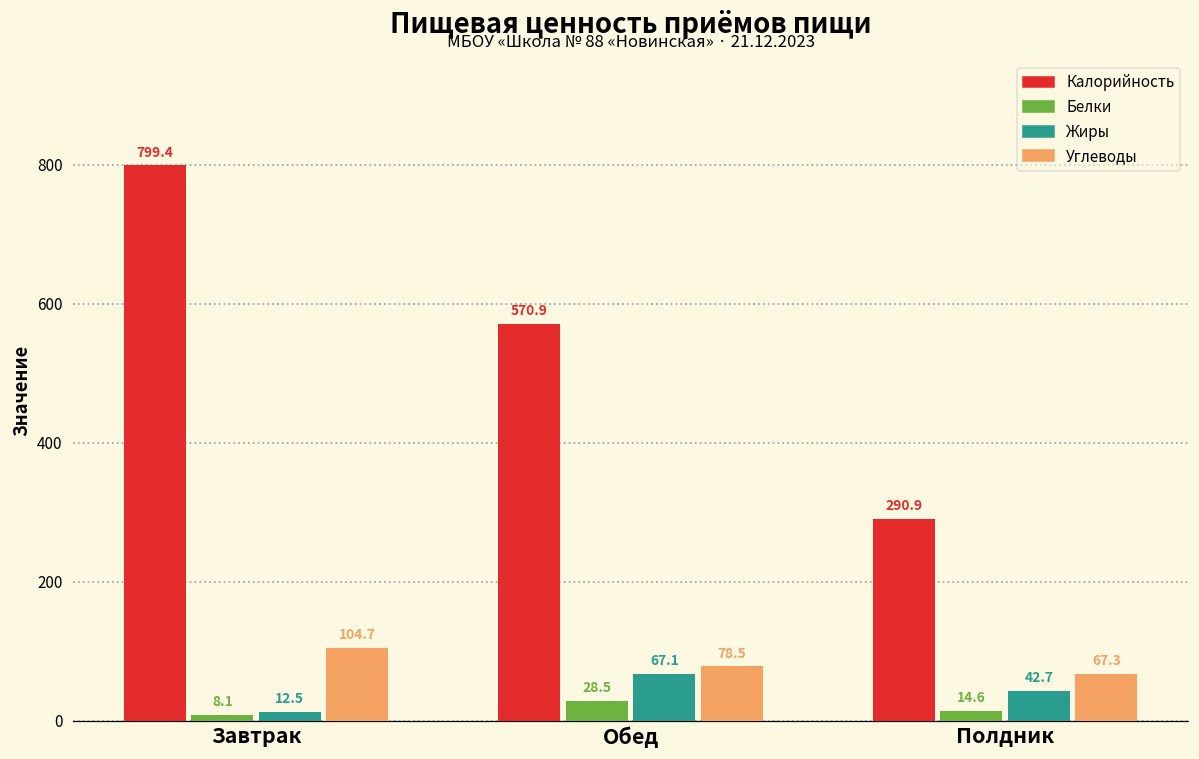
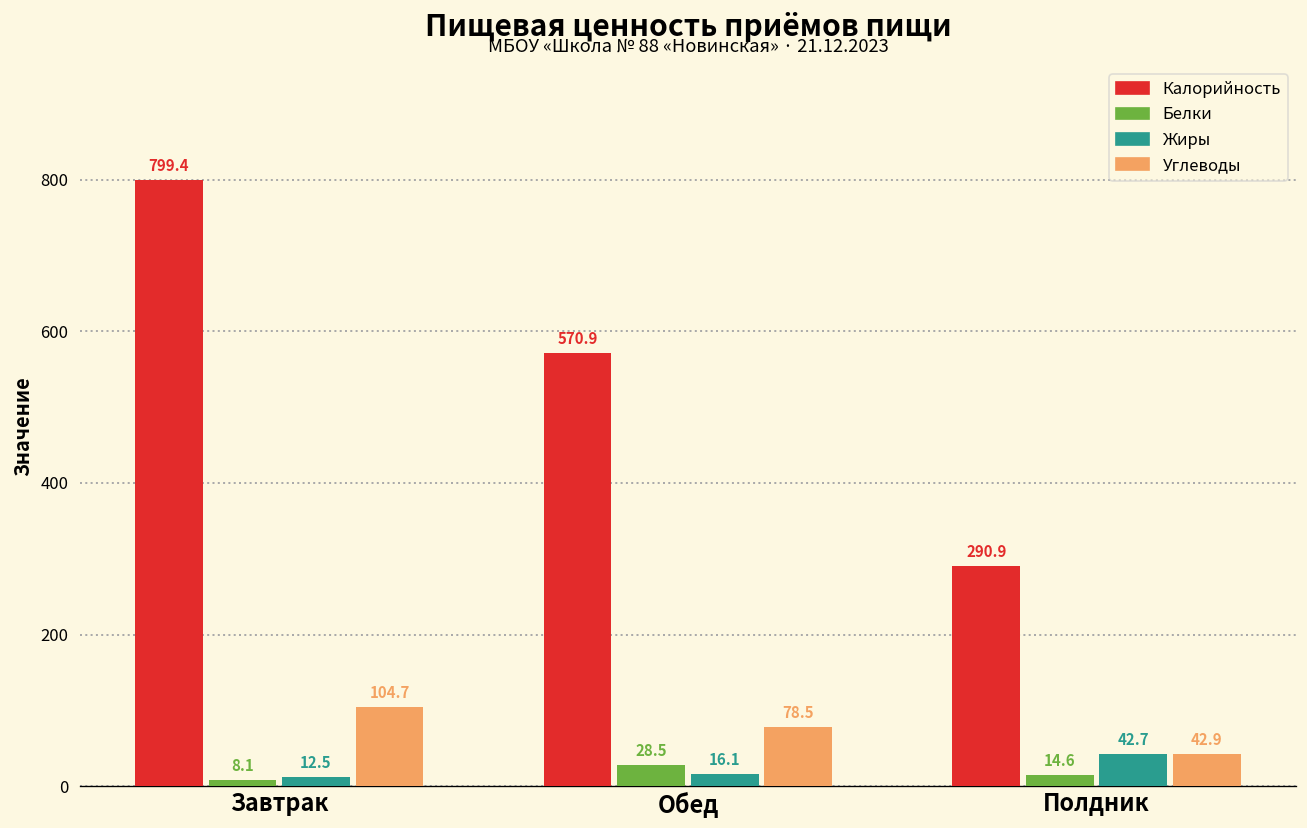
  {
    "Калорийность": {
      "Завтрак": 799.4,
      "Обед": 570.9,
      "Полдник": 290.9
    },
    "Белки": {
      "Завтрак": 8.1,
      "Обед": 28.5,
      "Полдник": 14.6
    },
    "Жиры": {
      "Завтрак": 12.5,
-     "Обед": 67.1,
+     "Обед": 16.1,
      "Полдник": 42.7
    },
    "Углеводы": {
      "Завтрак": 104.7,
      "Обед": 78.5,
-     "Полдник": 67.3
+     "Полдник": 42.9
    }
  }
